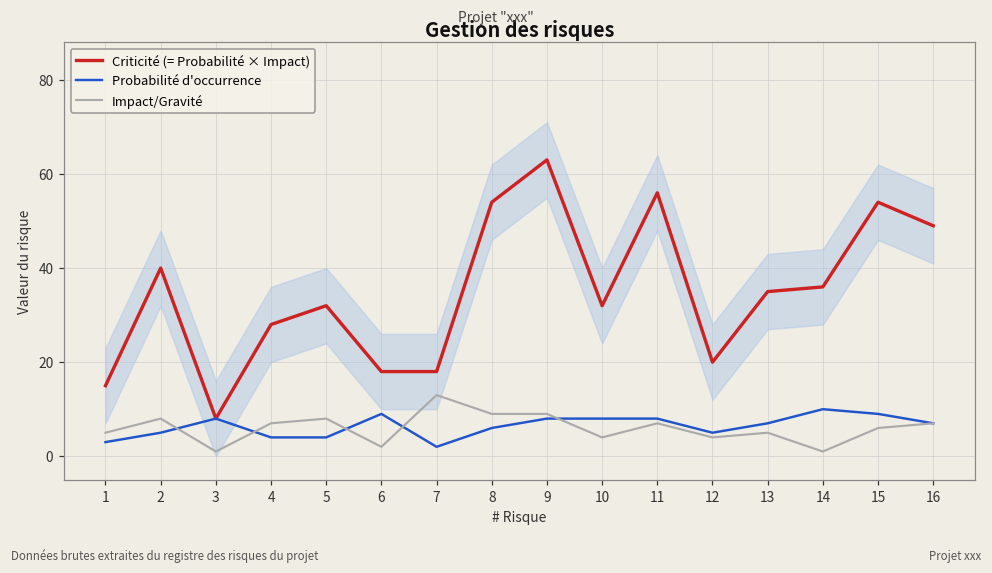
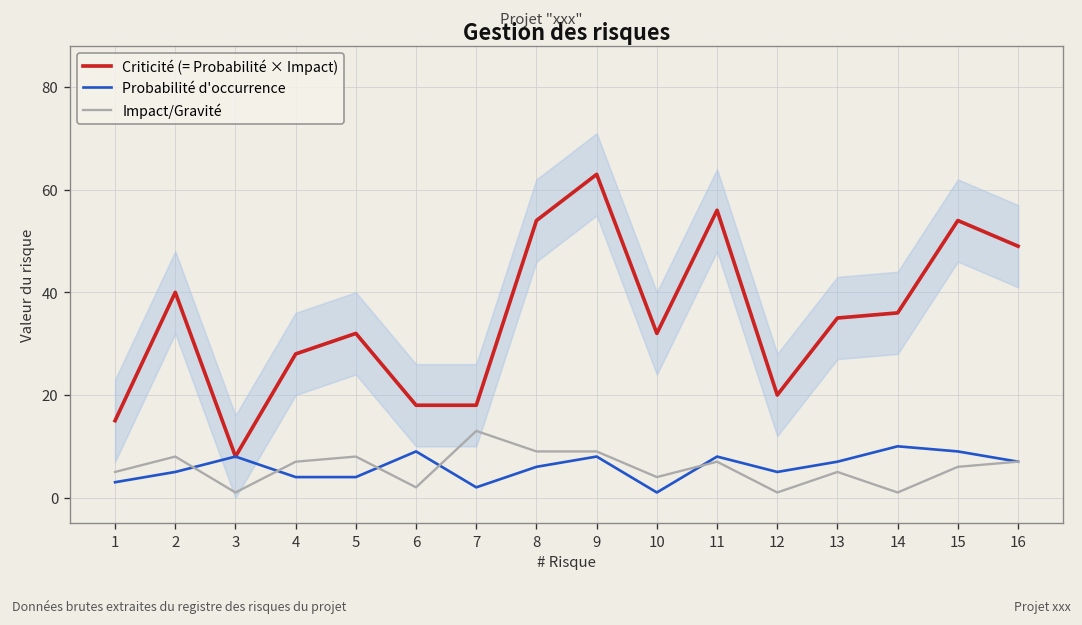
  {
    "Criticité (= Probabilité × Impact)": {
      "1": 15,
      "2": 40,
      "4": 28,
      "5": 32,
      "6": 18,
      "7": 18,
      "8": 54,
      "9": 63,
      "10": 32,
      "11": 56,
      "12": 20,
      "13": 35,
      "14": 36,
      "15": 54,
      "16": 49
    },
    "Probabilité d'occurrence": {
      "1": 3,
      "2": 5,
      "4": 4,
      "5": 4,
      "6": 9,
      "7": 2,
      "8": 6,
      "9": 8,
-     "10": 8,
+     "10": 1,
      "11": 8,
      "12": 5,
      "13": 7,
      "14": 10,
      "15": 9
    },
    "Impact/Gravité": {
      "1": 5,
      "2": 8,
      "3": 1,
      "4": 7,
      "5": 8,
      "6": 2,
      "7": 13,
      "8": 9,
      "9": 9,
      "10": 4,
      "11": 7,
-     "12": 4,
+     "12": 1,
      "13": 5,
      "14": 1,
      "15": 6
    }
  }
